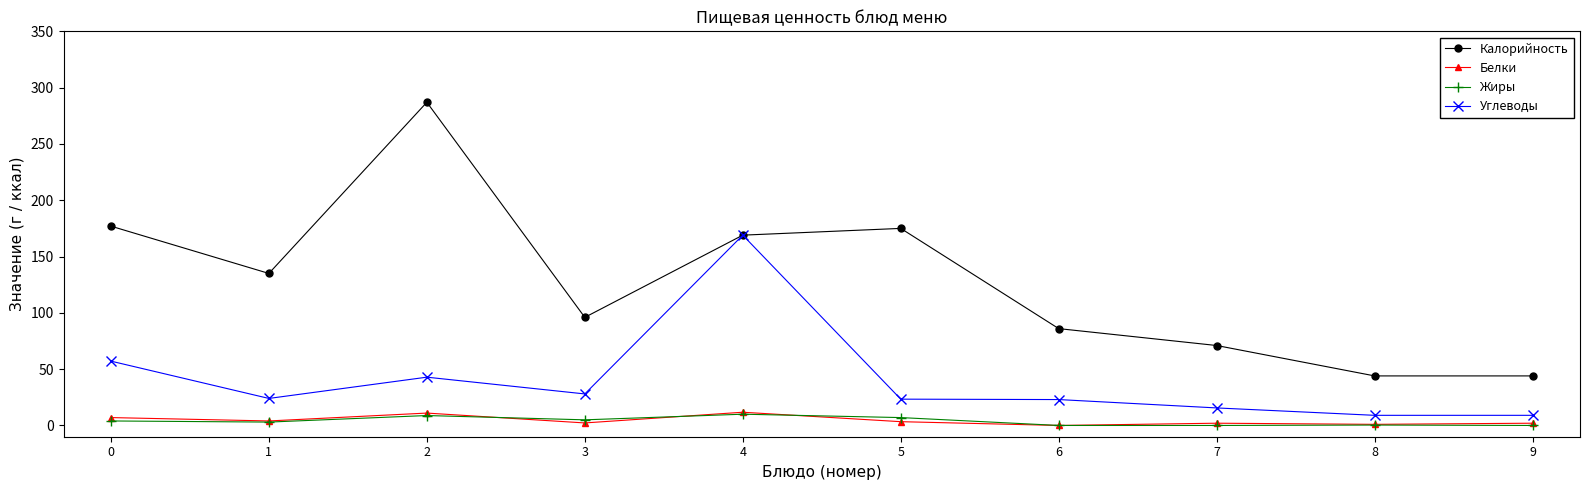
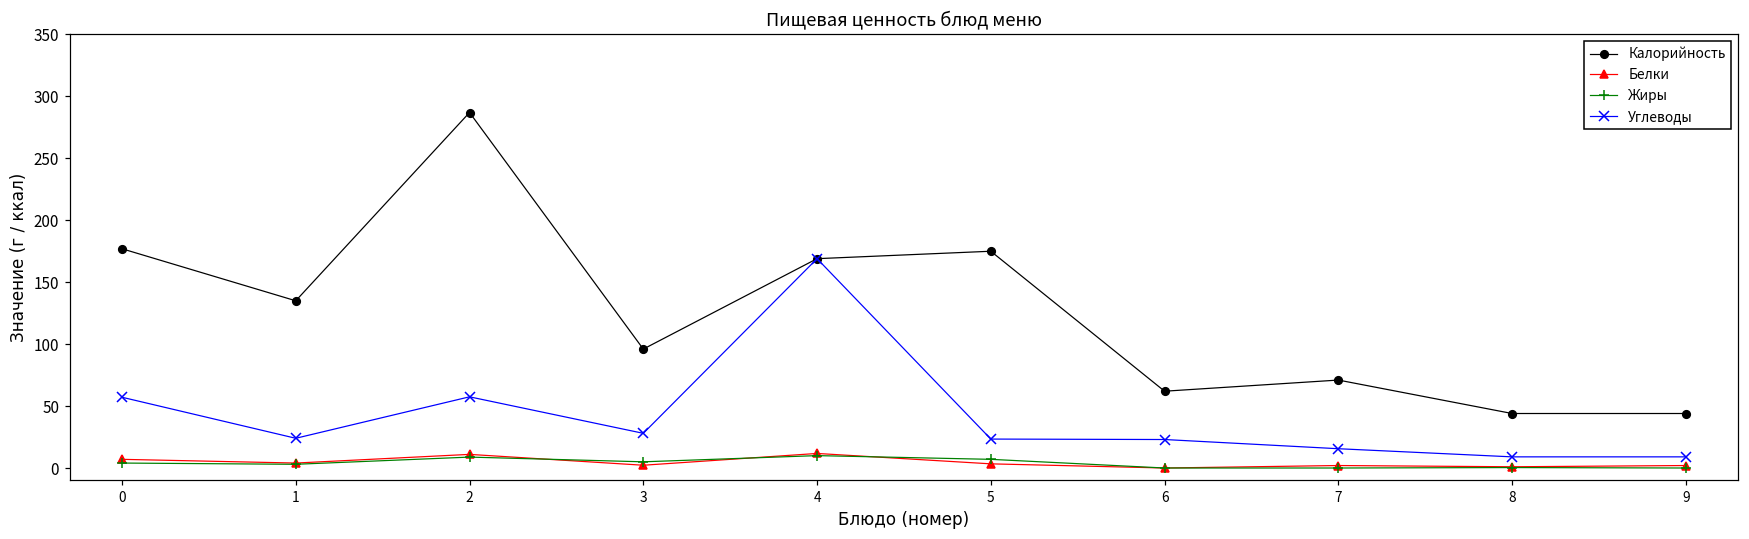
  {
    "Калорийность": {
      "0": 177,
      "1": 135,
      "2": 287,
      "3": 96,
      "5": 175,
-     "6": 86,
+     "6": 62,
      "7": 71,
      "8": 44,
      "9": 44
    },
    "Белки": {
      "0": 7,
      "3": 2,
      "5": 3
    },
    "Жиры": {
      "0": 4,
      "3": 5,
      "5": 7
    },
    "Углеводы": {
      "0": 57,
      "1": 24,
-     "2": 43,
+     "2": 57,
      "3": 28,
      "5": 23,
      "6": 23,
      "7": 16,
      "8": 9,
      "9": 9
    }
  }
